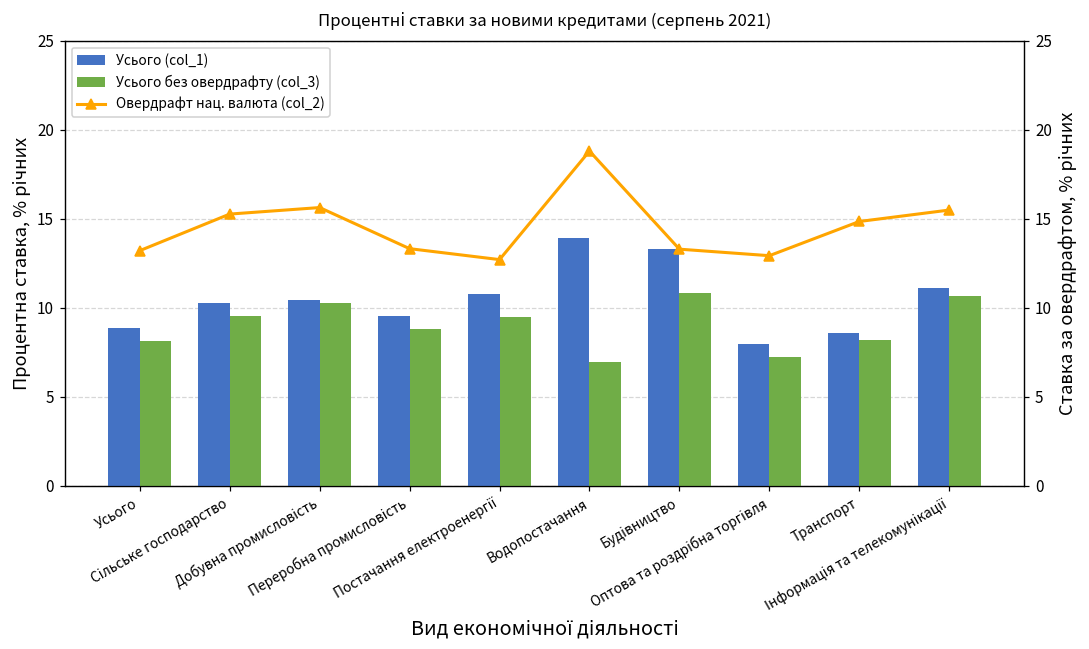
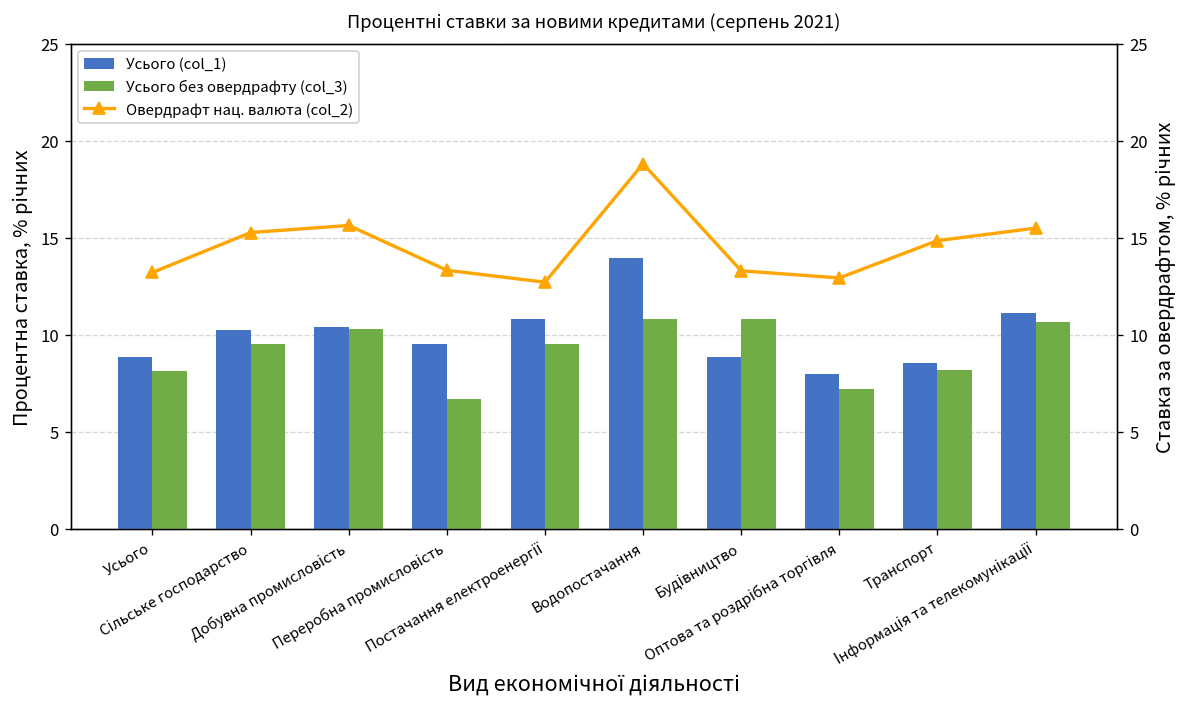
  {
    "Усього (col_1)": {
      "Усього": 8.9,
      "Сільське господарство": 10.3,
      "Добувна промисловість": 10.4,
      "Переробна промисловість": 9.5,
      "Постачання електроенергії": 10.8,
      "Водопостачання": 13.9,
-     "Будівництво": 13.3,
+     "Будівництво": 8.9,
      "Оптова та роздрібна торгівля": 8.0,
      "Транспорт": 8.6,
      "Інформація та телекомунікації": 11.1
    },
    "Усього без овердрафту (col_3)": {
      "Усього": 8.1,
      "Сільське господарство": 9.5,
      "Добувна промисловість": 10.3,
-     "Переробна промисловість": 8.8,
+     "Переробна промисловість": 6.7,
      "Постачання електроенергії": 9.5,
-     "Водопостачання": 7.0,
+     "Водопостачання": 10.8,
      "Будівництво": 10.8,
      "Оптова та роздрібна торгівля": 7.2,
      "Транспорт": 8.2,
      "Інформація та телекомунікації": 10.7
    },
    "Овердрафт нац. валюта (col_2)": {
      "Усього": 13.2,
      "Сільське господарство": 15.3,
      "Добувна промисловість": 15.6,
      "Переробна промисловість": 13.3,
      "Постачання електроенергії": 12.7,
      "Водопостачання": 18.8,
      "Будівництво": 13.3,
      "Оптова та роздрібна торгівля": 12.9,
      "Транспорт": 14.8,
      "Інформація та телекомунікації": 15.5
    }
  }
